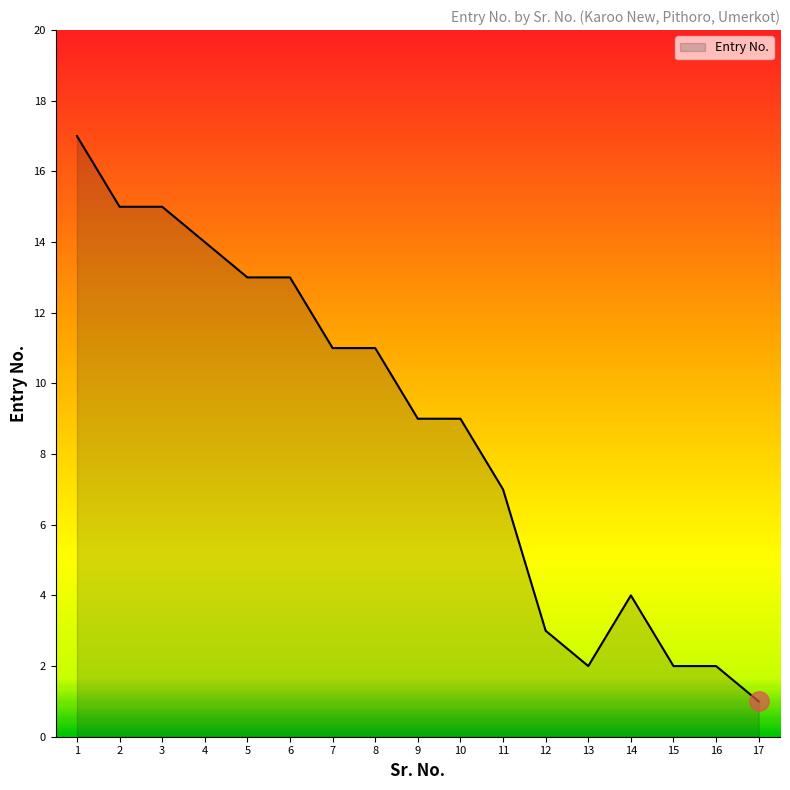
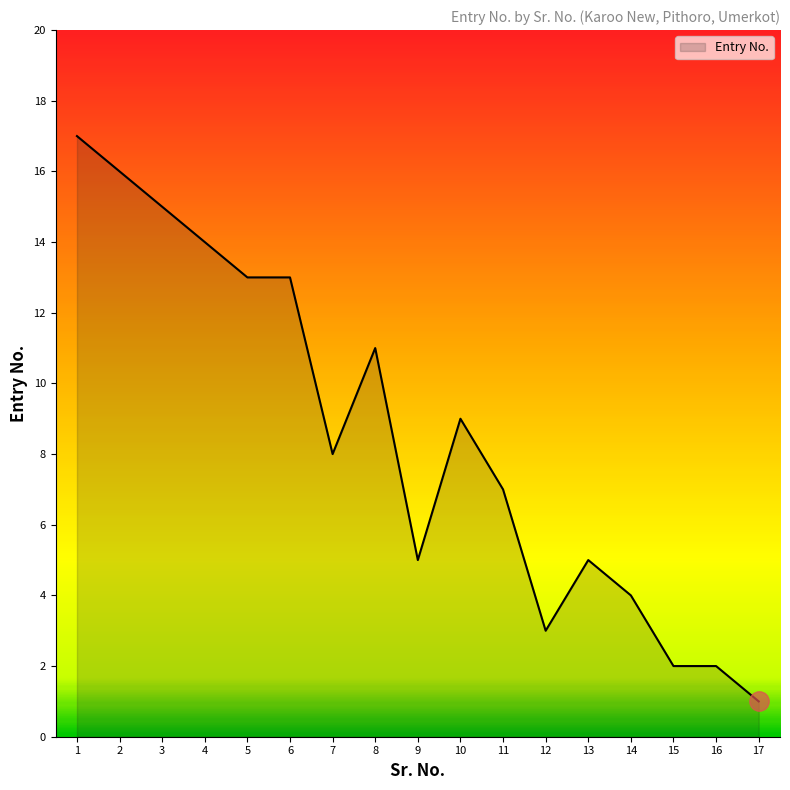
  {
    "Entry No.": {
      "1": 17,
-     "2": 15,
+     "2": 16,
      "3": 15,
      "4": 14,
      "5": 13,
      "6": 13,
-     "7": 11,
+     "7": 8,
      "8": 11,
-     "9": 9,
+     "9": 5,
      "10": 9,
      "11": 7,
      "12": 3,
-     "13": 2,
+     "13": 5,
      "14": 4,
      "15": 2,
      "16": 2
    }
  }
